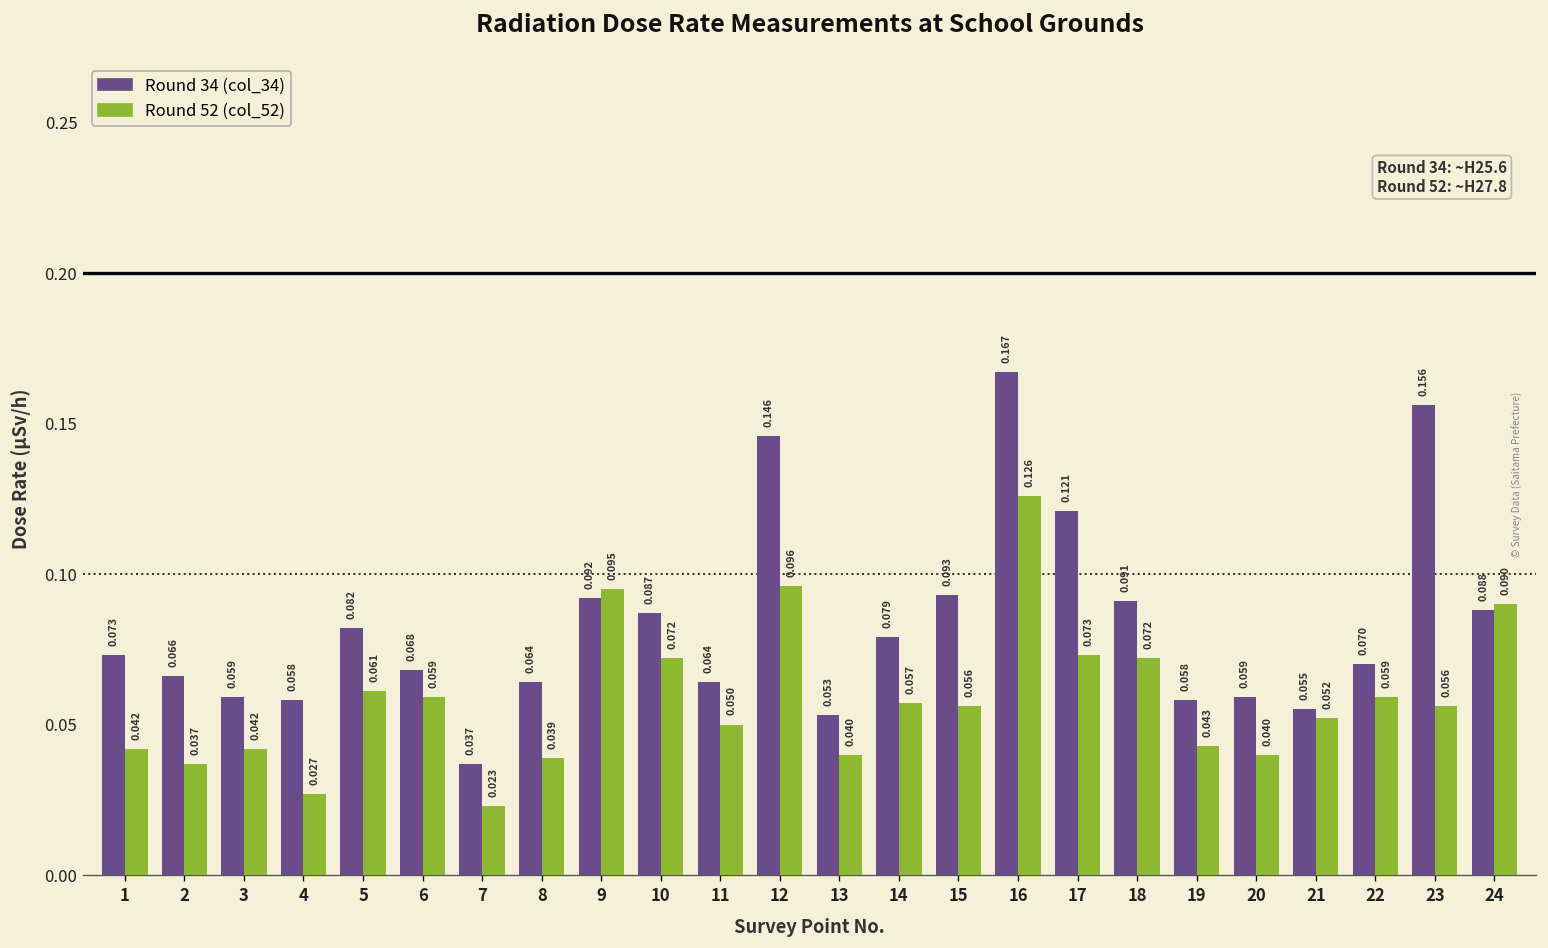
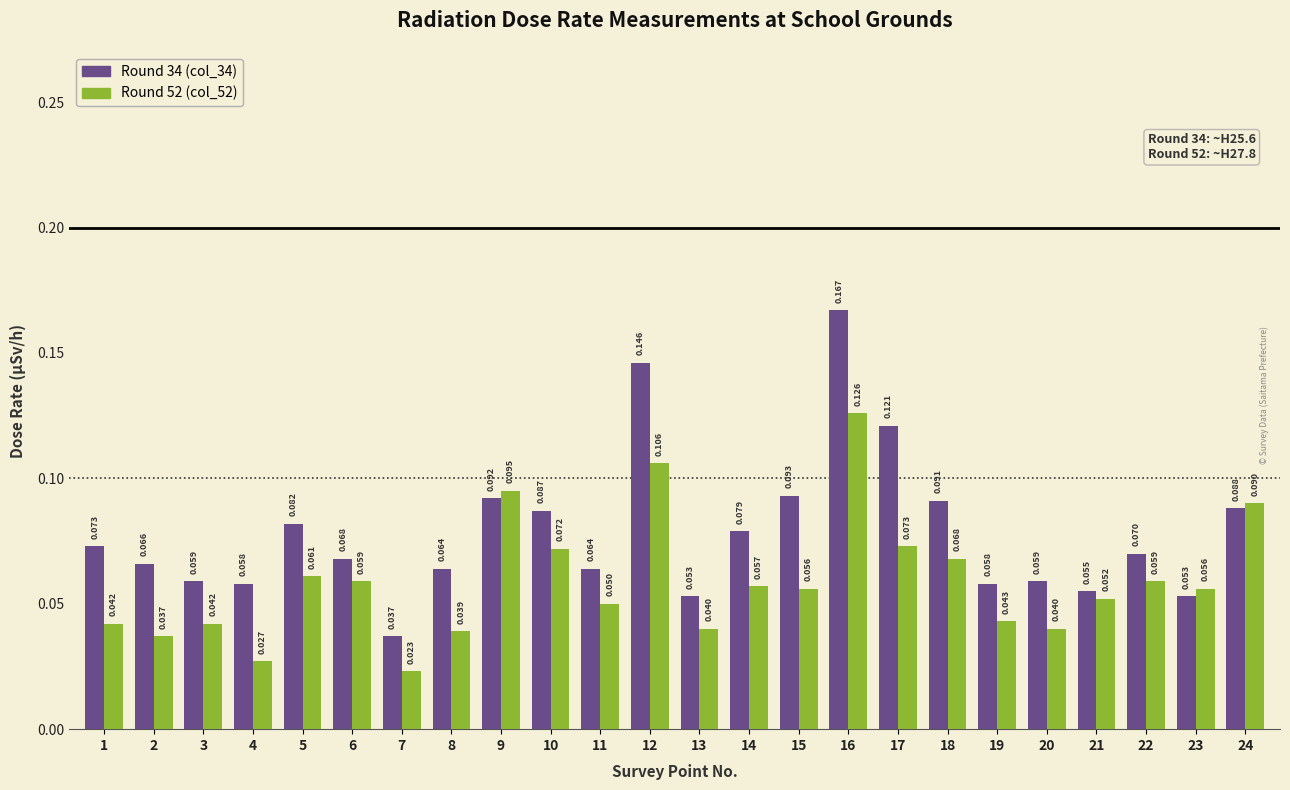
  {
    "Round 34 (col_34)": {
      "1": 0.073,
      "2": 0.066,
      "3": 0.059,
      "4": 0.058,
      "5": 0.082,
      "6": 0.068,
      "7": 0.037,
      "8": 0.064,
      "9": 0.092,
      "10": 0.087,
      "11": 0.064,
      "12": 0.146,
      "13": 0.053,
      "14": 0.079,
      "15": 0.093,
      "16": 0.167,
      "17": 0.121,
      "18": 0.091,
      "19": 0.058,
      "20": 0.059,
      "21": 0.055,
      "22": 0.070,
-     "23": 0.156,
+     "23": 0.053,
      "24": 0.088
    },
    "Round 52 (col_52)": {
      "1": 0.042,
      "2": 0.037,
      "3": 0.042,
      "4": 0.027,
      "5": 0.061,
      "6": 0.059,
      "7": 0.023,
      "8": 0.039,
      "9": 0.095,
      "10": 0.072,
      "11": 0.050,
-     "12": 0.096,
+     "12": 0.106,
      "13": 0.040,
      "14": 0.057,
      "15": 0.056,
      "16": 0.126,
      "17": 0.073,
-     "18": 0.072,
+     "18": 0.068,
      "19": 0.043,
      "20": 0.040,
      "21": 0.052,
      "22": 0.059,
      "23": 0.056,
      "24": 0.090
    }
  }
